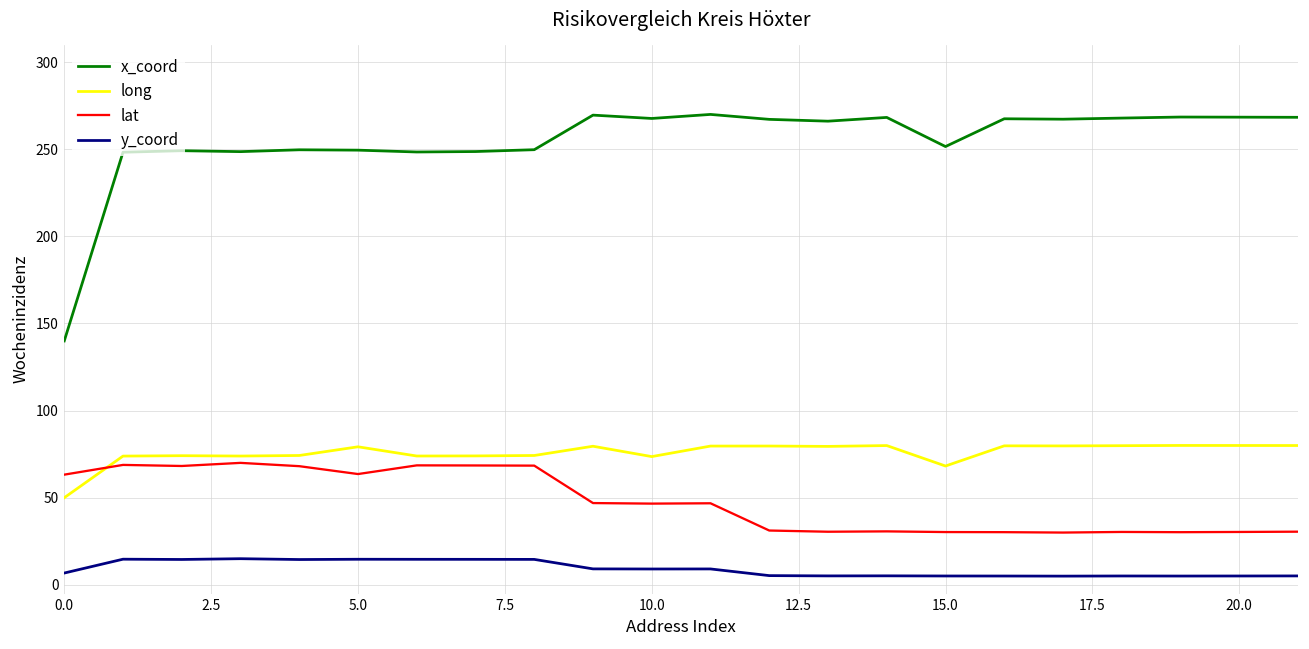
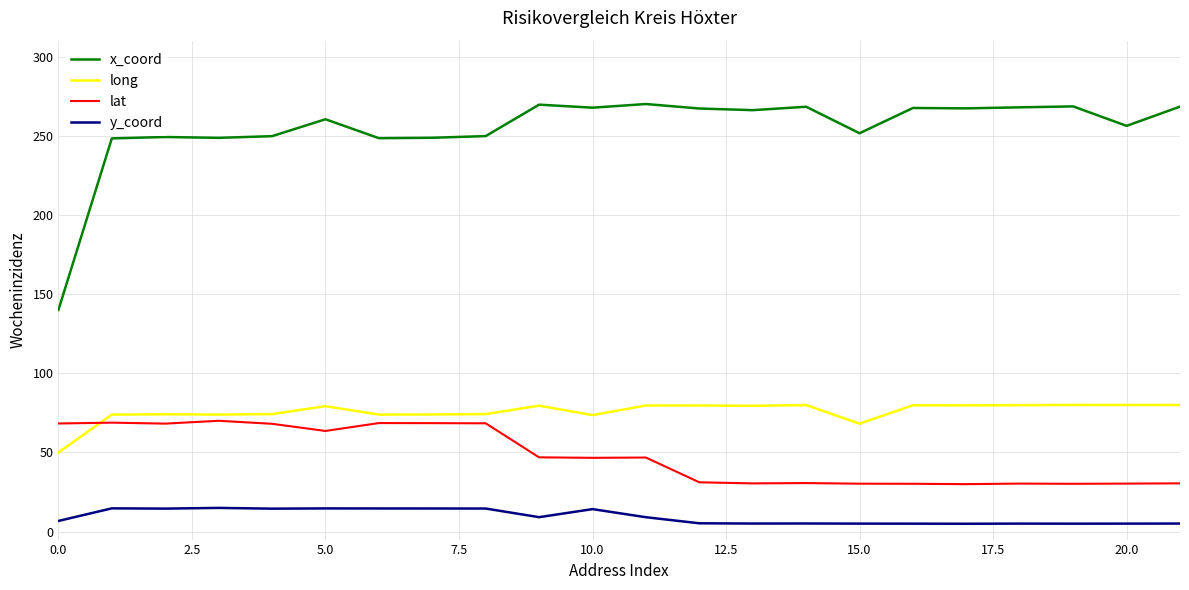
  {
    "x_coord": {
      "0.0": 140,
-     "5.0": 249,
+     "5.0": 260,
      "10.0": 268,
      "15.0": 252,
-     "20.0": 268
+     "20.0": 256
    },
    "long": {
      "0.0": 50,
      "5.0": 79,
      "10.0": 74,
      "15.0": 68,
      "20.0": 80
    },
    "lat": {
-     "0.0": 63,
+     "0.0": 68,
      "5.0": 64,
      "10.0": 47,
      "15.0": 30,
      "20.0": 30
    },
    "y_coord": {
      "0.0": 7,
      "5.0": 15,
-     "10.0": 9,
+     "10.0": 14,
      "15.0": 5,
      "20.0": 5
    }
  }
